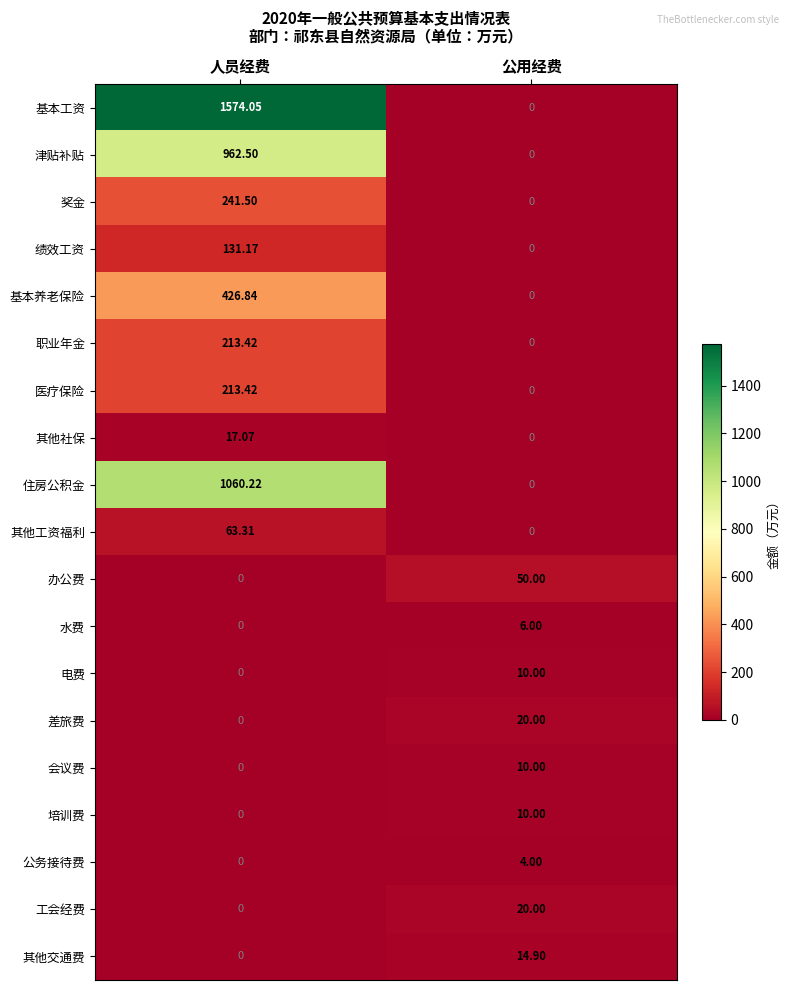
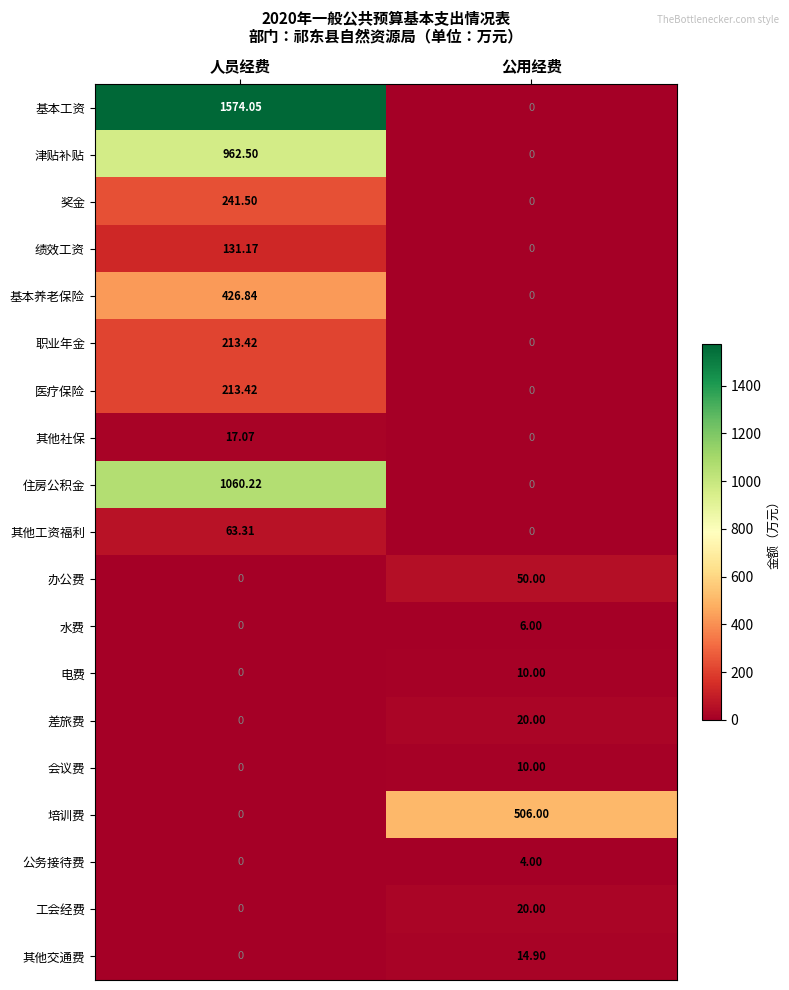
  {
    "基本工资": {
      "人员经费": 1574.05,
      "公用经费": 0
    },
    "津贴补贴": {
      "人员经费": 962.50,
      "公用经费": 0
    },
    "奖金": {
      "人员经费": 241.50,
      "公用经费": 0
    },
    "绩效工资": {
      "人员经费": 131.17,
      "公用经费": 0
    },
    "基本养老保险": {
      "人员经费": 426.84,
      "公用经费": 0
    },
    "职业年金": {
      "人员经费": 213.42,
      "公用经费": 0
    },
    "医疗保险": {
      "人员经费": 213.42,
      "公用经费": 0
    },
    "其他社保": {
      "人员经费": 17.07,
      "公用经费": 0
    },
    "住房公积金": {
      "人员经费": 1060.22,
      "公用经费": 0
    },
    "其他工资福利": {
      "人员经费": 63.31,
      "公用经费": 0
    },
    "办公费": {
      "人员经费": 0,
      "公用经费": 50.00
    },
    "水费": {
      "人员经费": 0,
      "公用经费": 6.00
    },
    "电费": {
      "人员经费": 0,
      "公用经费": 10.00
    },
    "差旅费": {
      "人员经费": 0,
      "公用经费": 20.00
    },
    "会议费": {
      "人员经费": 0,
      "公用经费": 10.00
    },
    "培训费": {
      "人员经费": 0,
-     "公用经费": 10.00
+     "公用经费": 506.00
    },
    "公务接待费": {
      "人员经费": 0,
      "公用经费": 4.00
    },
    "工会经费": {
      "人员经费": 0,
      "公用经费": 20.00
    },
    "其他交通费": {
      "人员经费": 0,
      "公用经费": 14.90
    }
  }
